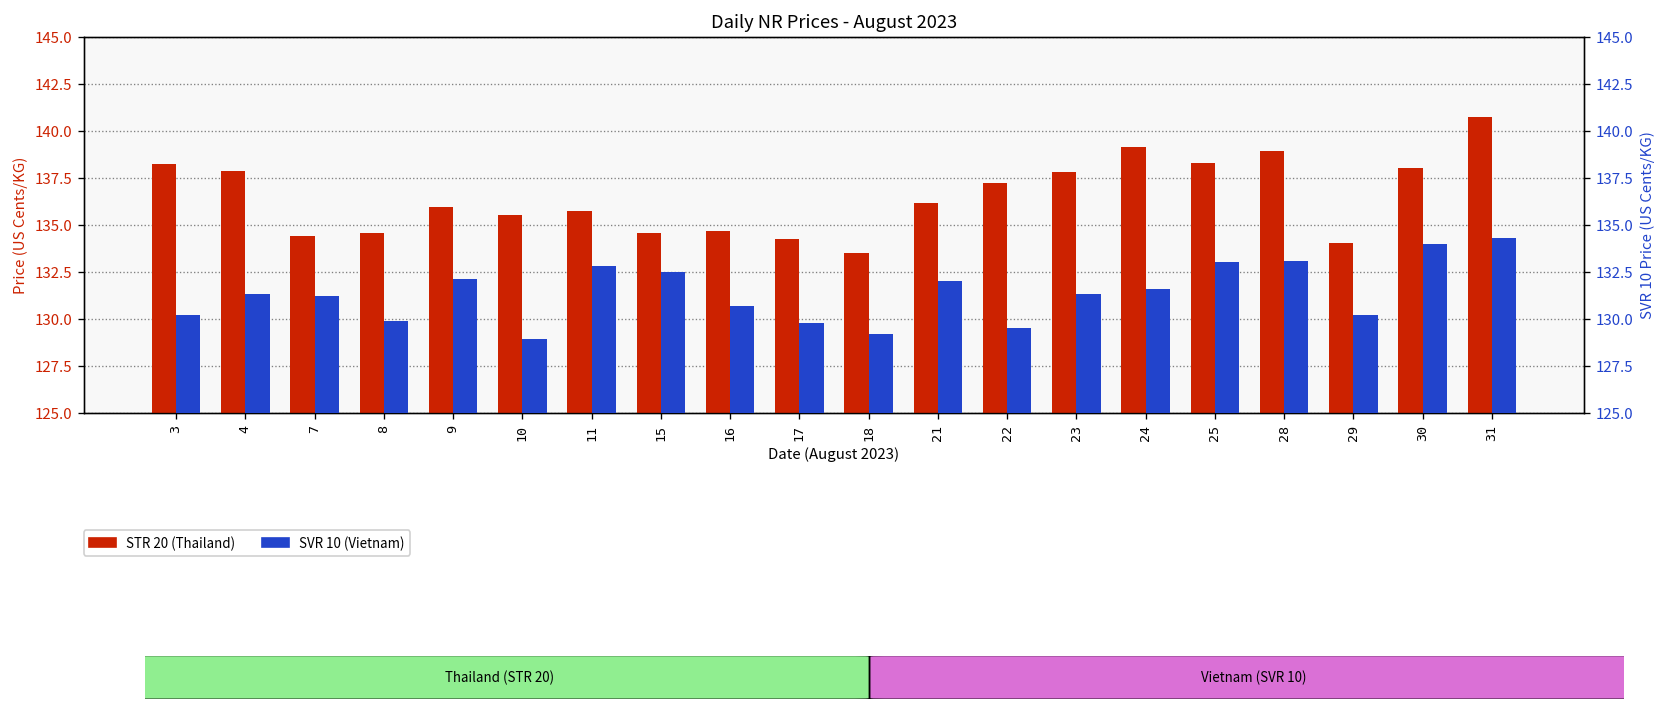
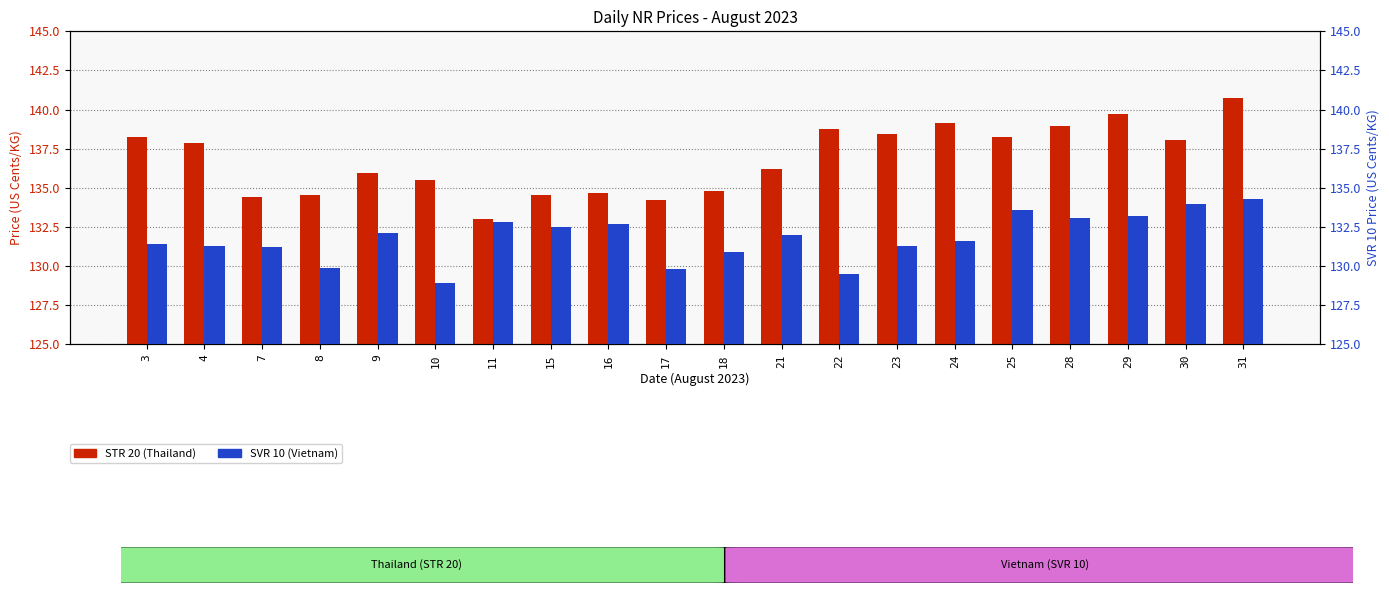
  {
    "STR 20 (Thailand)": {
      "3": 138.2,
      "4": 137.9,
      "7": 134.4,
      "8": 134.6,
      "9": 135.9,
      "10": 135.5,
-     "11": 135.8,
+     "11": 133.0,
      "15": 134.6,
      "16": 134.7,
      "17": 134.2,
-     "18": 133.5,
+     "18": 134.8,
      "21": 136.2,
-     "22": 137.3,
-     "23": 137.8,
+     "22": 138.8,
+     "23": 138.5,
      "24": 139.1,
      "25": 138.3,
      "28": 138.9,
-     "29": 134.0,
+     "29": 139.7,
      "30": 138.0,
      "31": 140.7
    },
    "SVR 10 (Vietnam)": {
-     "3": 130.2,
+     "3": 131.4,
      "4": 131.3,
      "7": 131.2,
      "8": 129.9,
      "9": 132.1,
      "10": 128.9,
      "11": 132.8,
      "15": 132.5,
-     "16": 130.7,
+     "16": 132.7,
      "17": 129.8,
-     "18": 129.2,
+     "18": 130.9,
      "21": 132.0,
      "22": 129.5,
      "23": 131.3,
      "24": 131.6,
-     "25": 133.0,
+     "25": 133.6,
      "28": 133.1,
-     "29": 130.2,
+     "29": 133.2,
      "30": 134.0,
      "31": 134.3
    }
  }
